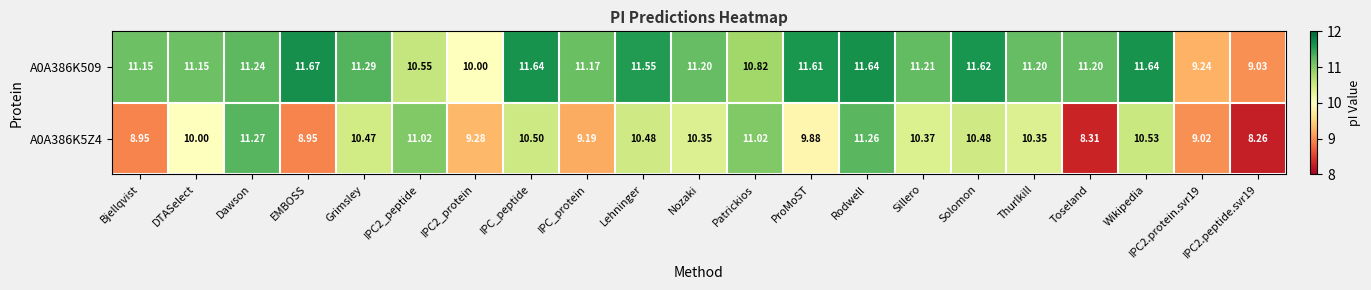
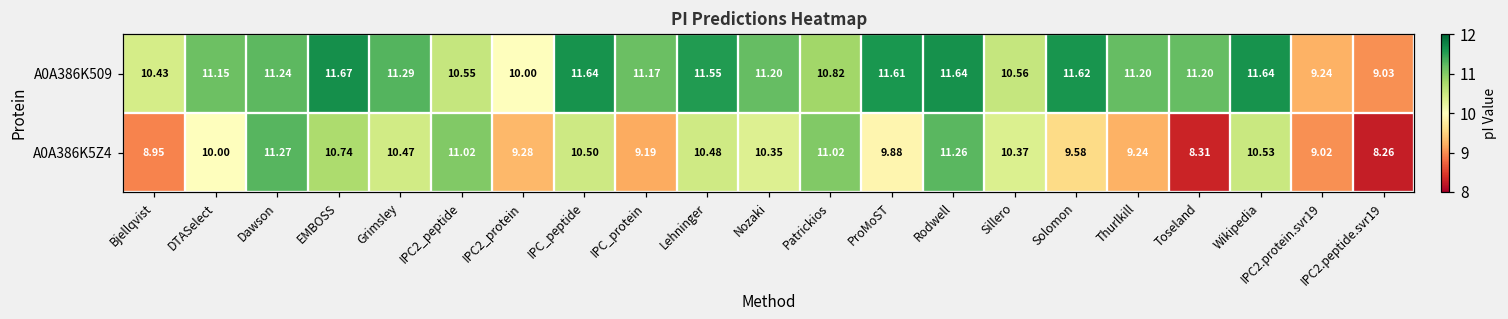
  {
    "A0A386K509": {
-     "Bjellqvist": 11.15,
+     "Bjellqvist": 10.43,
      "DTASelect": 11.15,
      "Dawson": 11.24,
      "EMBOSS": 11.67,
      "Grimsley": 11.29,
      "IPC2_peptide": 10.55,
      "IPC2_protein": 10.00,
      "IPC_peptide": 11.64,
      "IPC_protein": 11.17,
      "Lehninger": 11.55,
      "Nozaki": 11.20,
      "Patrickios": 10.82,
      "ProMoST": 11.61,
      "Rodwell": 11.64,
-     "Sillero": 11.21,
+     "Sillero": 10.56,
      "Solomon": 11.62,
      "Thurlkill": 11.20,
      "Toseland": 11.20,
      "Wikipedia": 11.64,
      "IPC2.protein.svr19": 9.24,
      "IPC2.peptide.svr19": 9.03
    },
    "A0A386K5Z4": {
      "Bjellqvist": 8.95,
      "DTASelect": 10.00,
      "Dawson": 11.27,
-     "EMBOSS": 8.95,
+     "EMBOSS": 10.74,
      "Grimsley": 10.47,
      "IPC2_peptide": 11.02,
      "IPC2_protein": 9.28,
      "IPC_peptide": 10.50,
      "IPC_protein": 9.19,
      "Lehninger": 10.48,
      "Nozaki": 10.35,
      "Patrickios": 11.02,
      "ProMoST": 9.88,
      "Rodwell": 11.26,
      "Sillero": 10.37,
-     "Solomon": 10.48,
-     "Thurlkill": 10.35,
+     "Solomon": 9.58,
+     "Thurlkill": 9.24,
      "Toseland": 8.31,
      "Wikipedia": 10.53,
      "IPC2.protein.svr19": 9.02,
      "IPC2.peptide.svr19": 8.26
    }
  }
